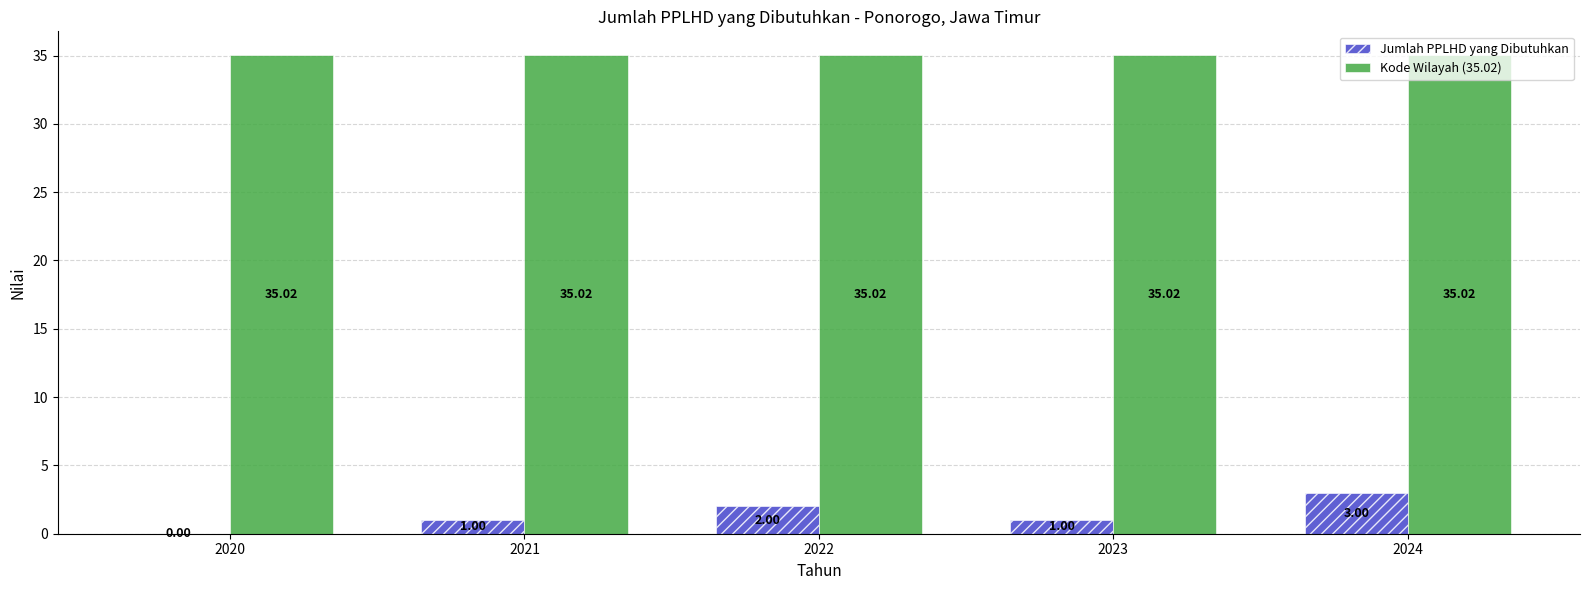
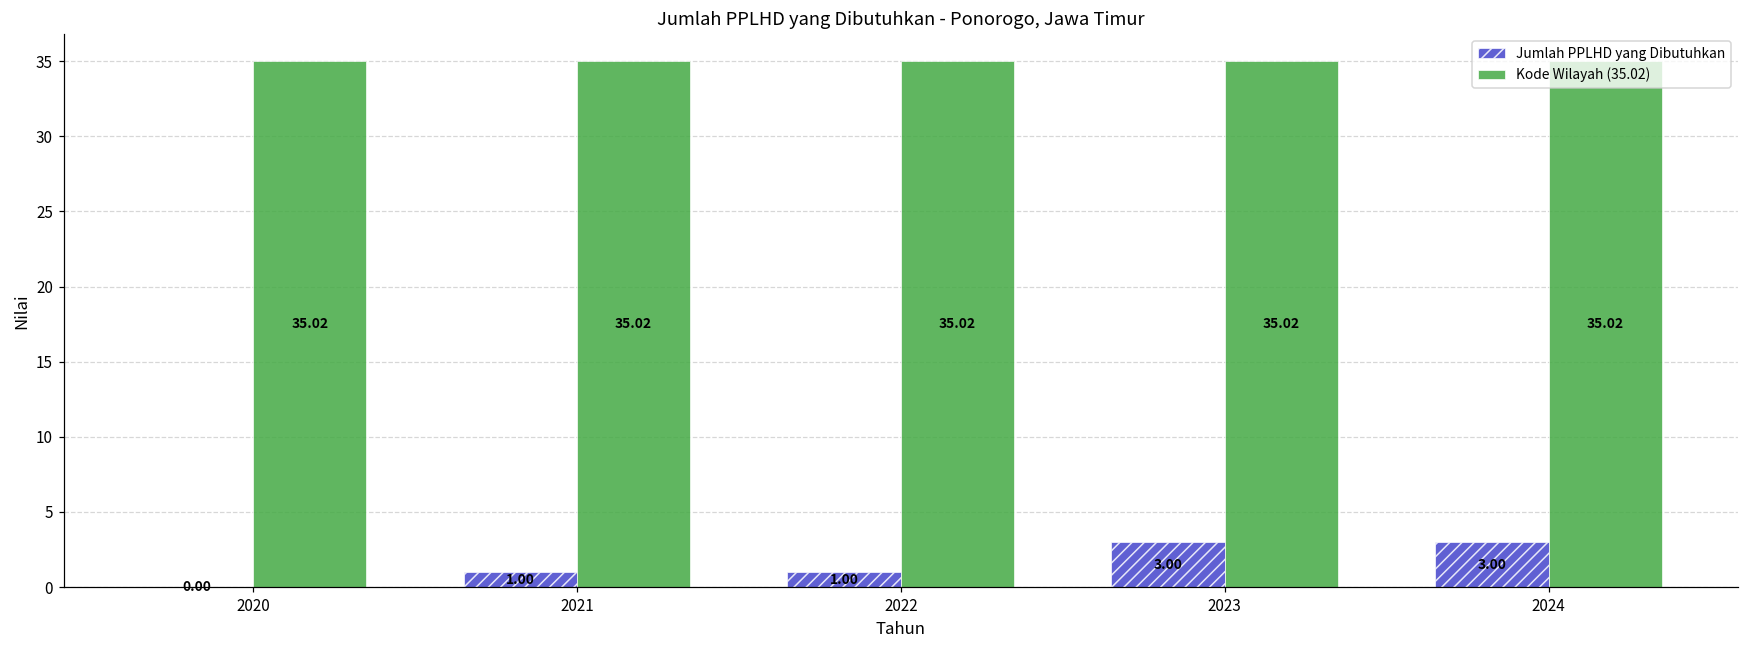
  {
    "Jumlah PPLHD yang Dibutuhkan": {
      "2020": 0.00,
      "2021": 1.00,
-     "2022": 2.00,
-     "2023": 1.00,
+     "2022": 1.00,
+     "2023": 3.00,
      "2024": 3.00
    },
    "Kode Wilayah (35.02)": {
      "2020": 35.02,
      "2021": 35.02,
      "2022": 35.02,
      "2023": 35.02
    }
  }
